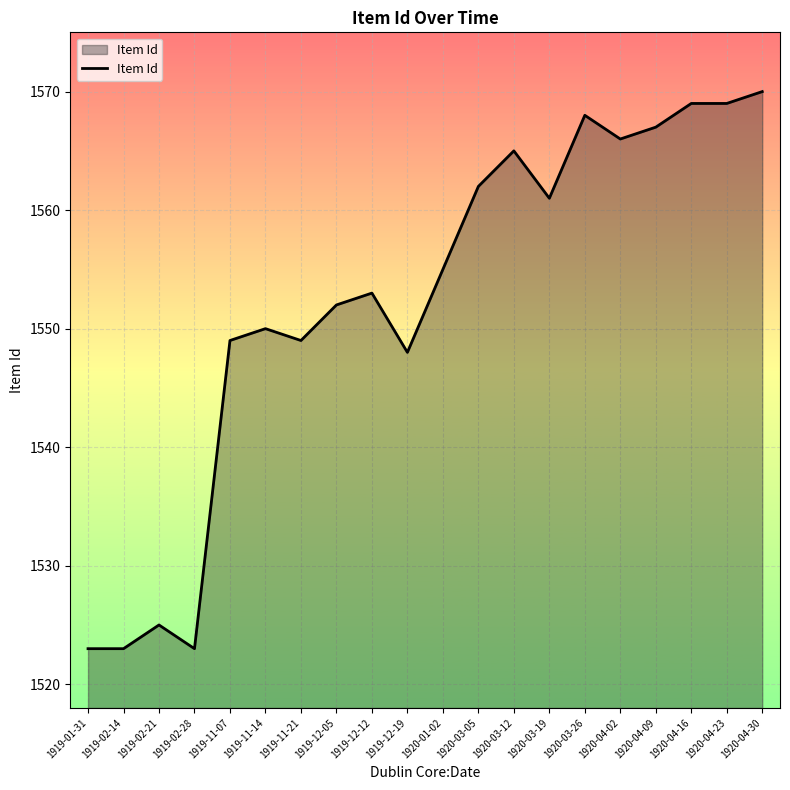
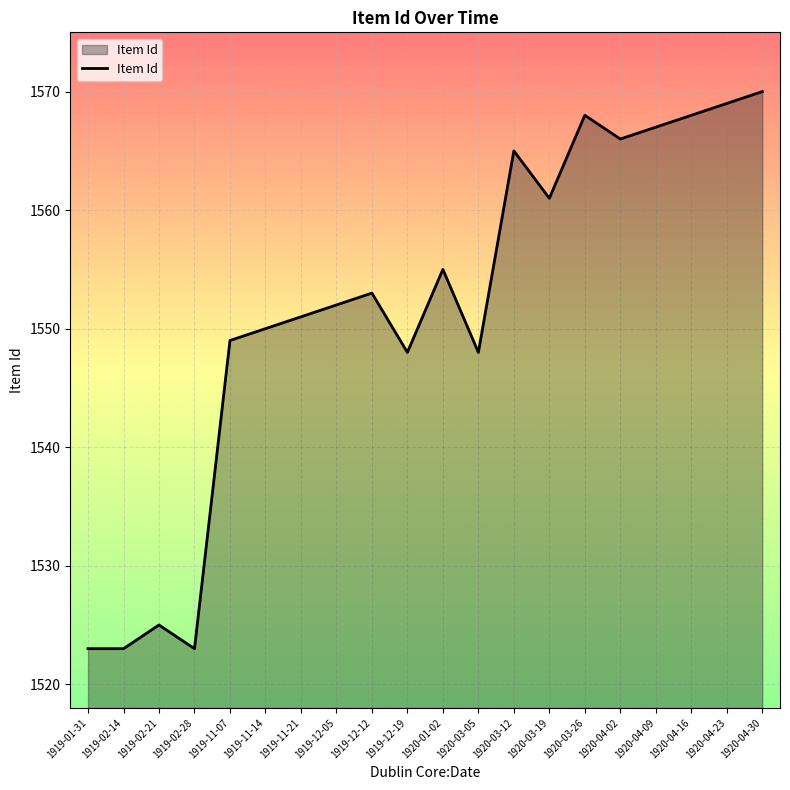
  {
    "1919-01-31": 1523,
    "1919-02-14": 1523,
    "1919-02-21": 1525,
    "1919-02-28": 1523,
    "1919-11-07": 1549,
    "1919-11-14": 1550,
-   "1919-11-21": 1549,
+   "1919-11-21": 1551,
    "1919-12-05": 1552,
    "1919-12-12": 1553,
    "1919-12-19": 1548,
    "1920-01-02": 1555,
-   "1920-03-05": 1562,
+   "1920-03-05": 1548,
    "1920-03-12": 1565,
    "1920-03-19": 1561,
    "1920-03-26": 1568,
    "1920-04-02": 1566,
    "1920-04-09": 1567,
-   "1920-04-16": 1569,
+   "1920-04-16": 1568,
    "1920-04-23": 1569,
    "1920-04-30": 1570
  }
